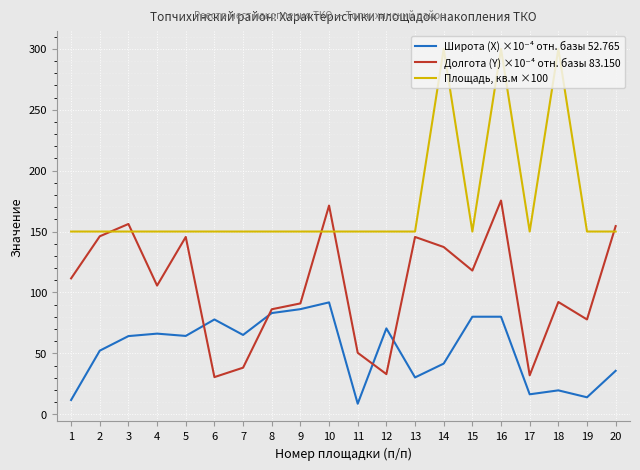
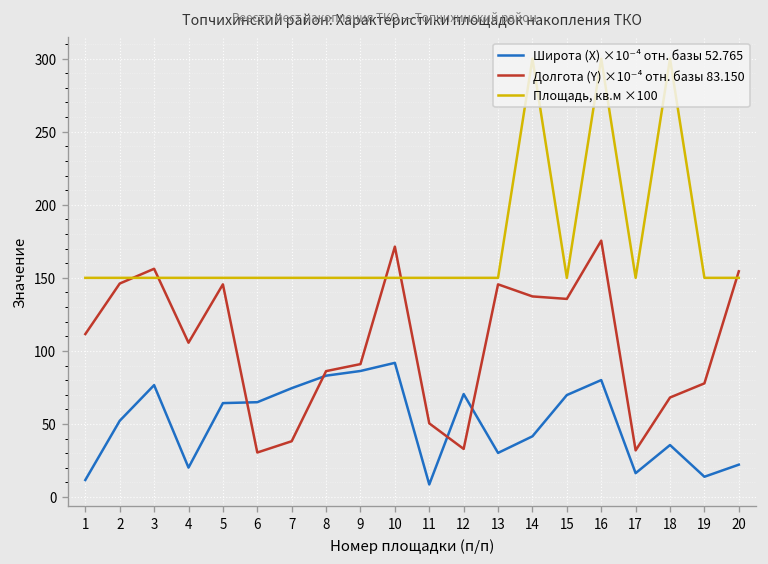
  {
    "Широта (X) ×10⁻⁴ отн. базы 52.765": {
      "1": 12,
      "2": 52,
-     "3": 64,
-     "4": 66,
+     "3": 77,
+     "4": 20,
      "5": 64,
-     "6": 78,
-     "7": 65,
+     "6": 65,
+     "7": 74,
      "8": 83,
      "9": 86,
      "10": 92,
      "11": 9,
      "12": 70,
      "13": 30,
      "14": 42,
-     "15": 80,
+     "15": 70,
      "16": 80,
      "17": 16,
-     "18": 20,
+     "18": 36,
      "19": 14,
-     "20": 36
+     "20": 22
    },
    "Долгота (Y) ×10⁻⁴ отн. базы 83.150": {
      "1": 112,
      "2": 146,
      "3": 156,
      "4": 106,
      "5": 146,
      "6": 30,
      "7": 38,
      "8": 86,
      "9": 91,
      "10": 171,
      "11": 50,
      "12": 33,
      "13": 146,
      "14": 137,
-     "15": 118,
+     "15": 136,
      "16": 175,
      "17": 32,
-     "18": 92,
+     "18": 68,
      "19": 78,
      "20": 154
    },
    "Площадь, кв.м ×100": {
      "1": 150,
      "2": 150,
      "3": 150,
      "4": 150,
      "5": 150,
      "6": 150,
      "7": 150,
      "8": 150,
      "9": 150,
      "10": 150,
      "11": 150,
      "12": 150,
      "13": 150,
      "15": 150,
      "17": 150,
      "19": 150,
      "20": 150
    }
  }
